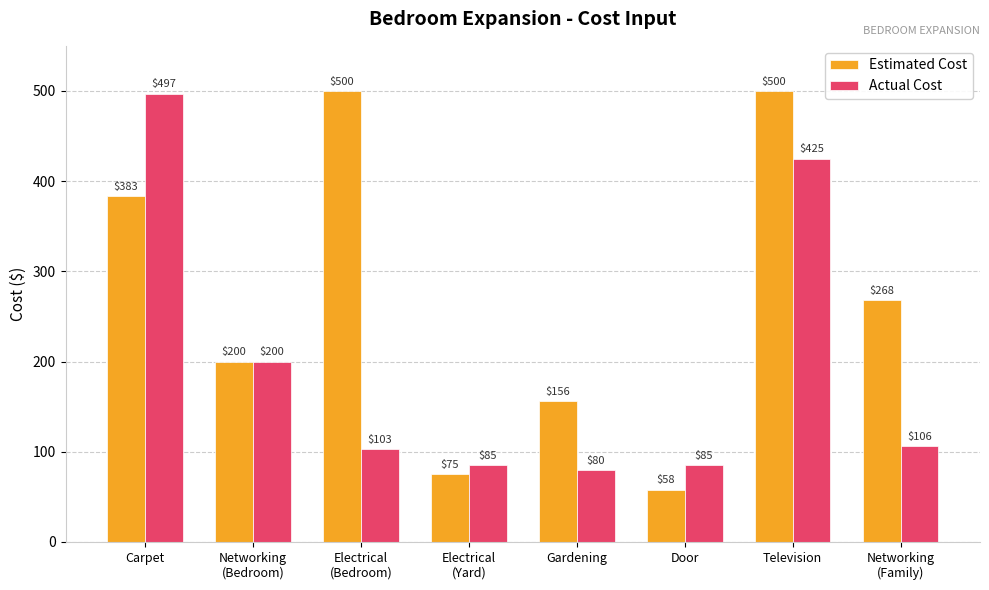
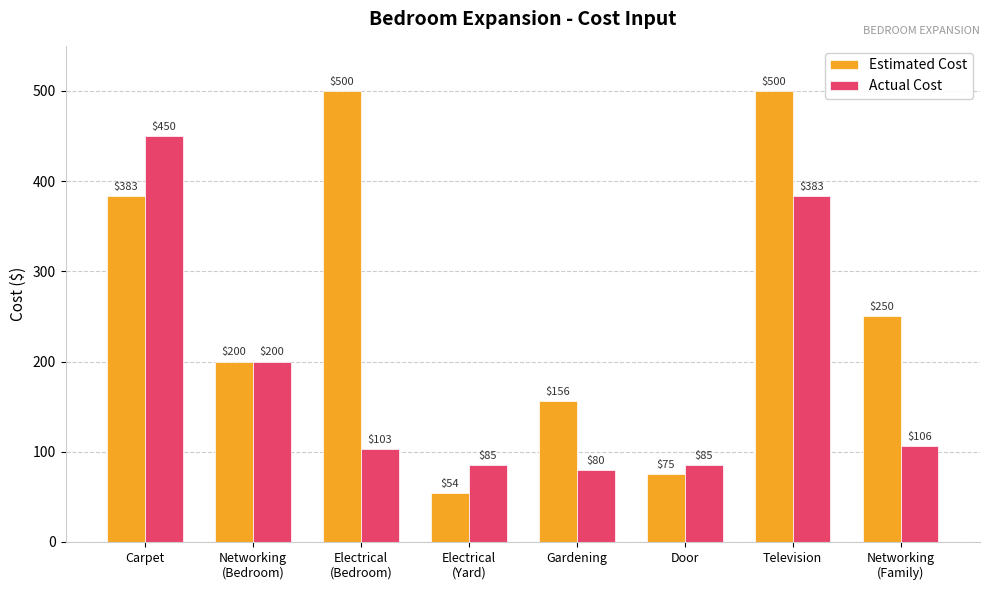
  {
    "Estimated Cost": {
      "Carpet": "$383",
      "Networking (Bedroom)": "$200",
      "Electrical (Bedroom)": "$500",
-     "Electrical (Yard)": "$75",
+     "Electrical (Yard)": "$54",
      "Gardening": "$156",
-     "Door": "$58",
+     "Door": "$75",
      "Television": "$500",
-     "Networking (Family)": "$268"
+     "Networking (Family)": "$250"
    },
    "Actual Cost": {
-     "Carpet": "$497",
+     "Carpet": "$450",
      "Networking (Bedroom)": "$200",
      "Electrical (Bedroom)": "$103",
      "Electrical (Yard)": "$85",
      "Gardening": "$80",
      "Door": "$85",
-     "Television": "$425",
+     "Television": "$383",
      "Networking (Family)": "$106"
    }
  }
